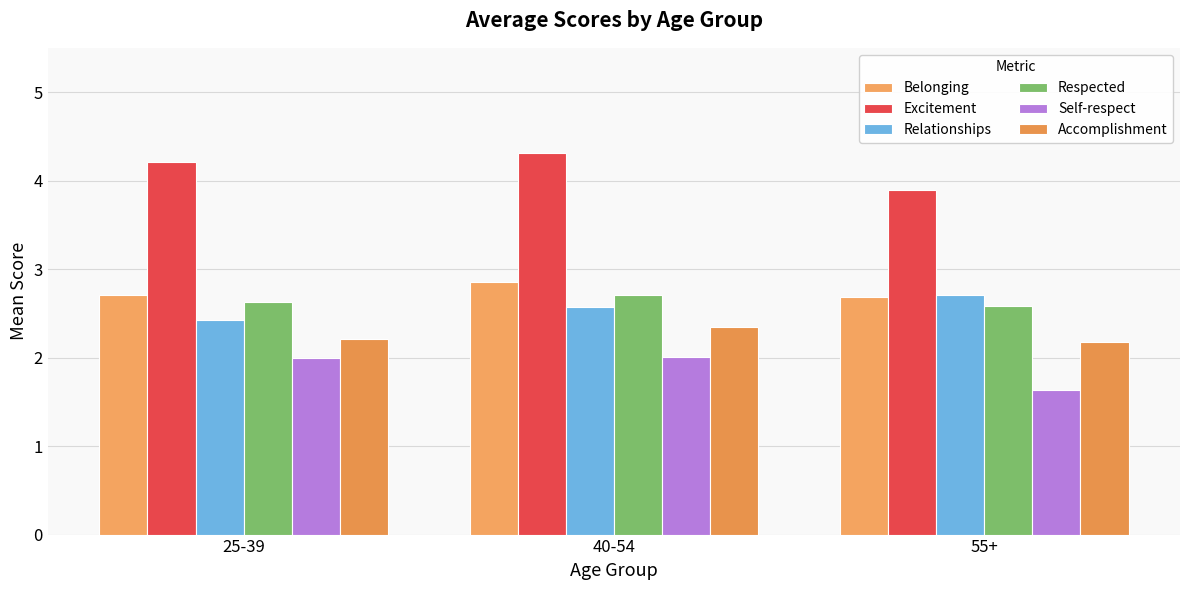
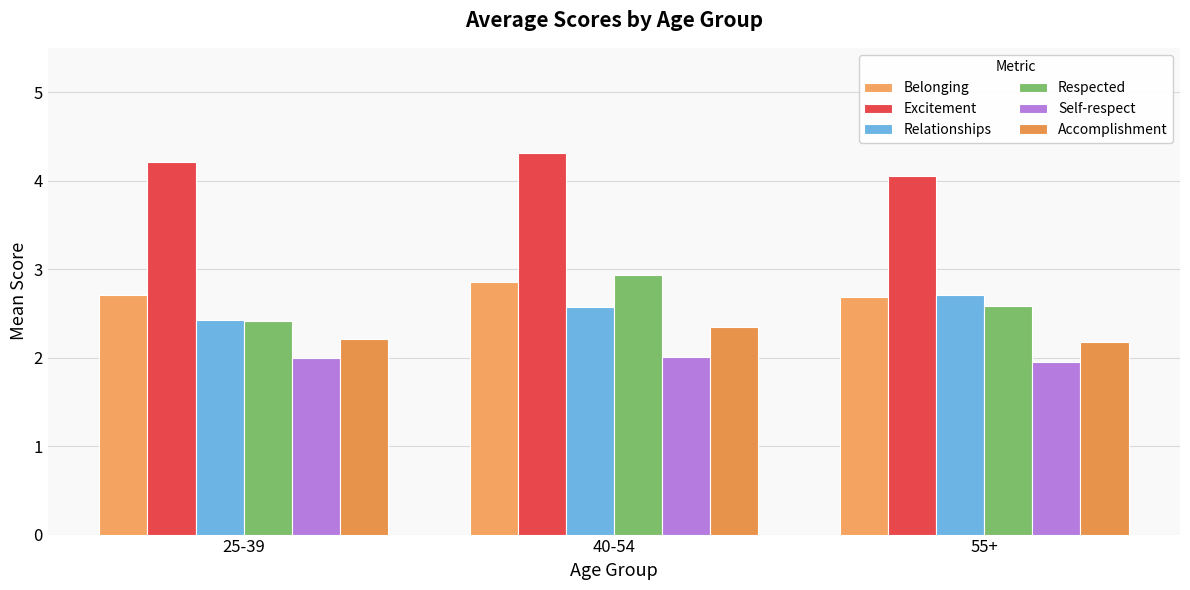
  {
    "Excitement": {
      "25-39": 4.2,
      "40-54": 4.3,
-     "55+": 3.9
+     "55+": 4.1
    },
    "Relationships": {
      "25-39": 2.4,
      "40-54": 2.6,
      "55+": 2.7
    },
    "Respected": {
-     "25-39": 2.6,
-     "40-54": 2.7,
+     "25-39": 2.4,
+     "40-54": 2.9,
      "55+": 2.6
    },
    "Self-respect": {
      "25-39": 2.0,
      "40-54": 2.0,
-     "55+": 1.6
+     "55+": 2.0
    }
  }
